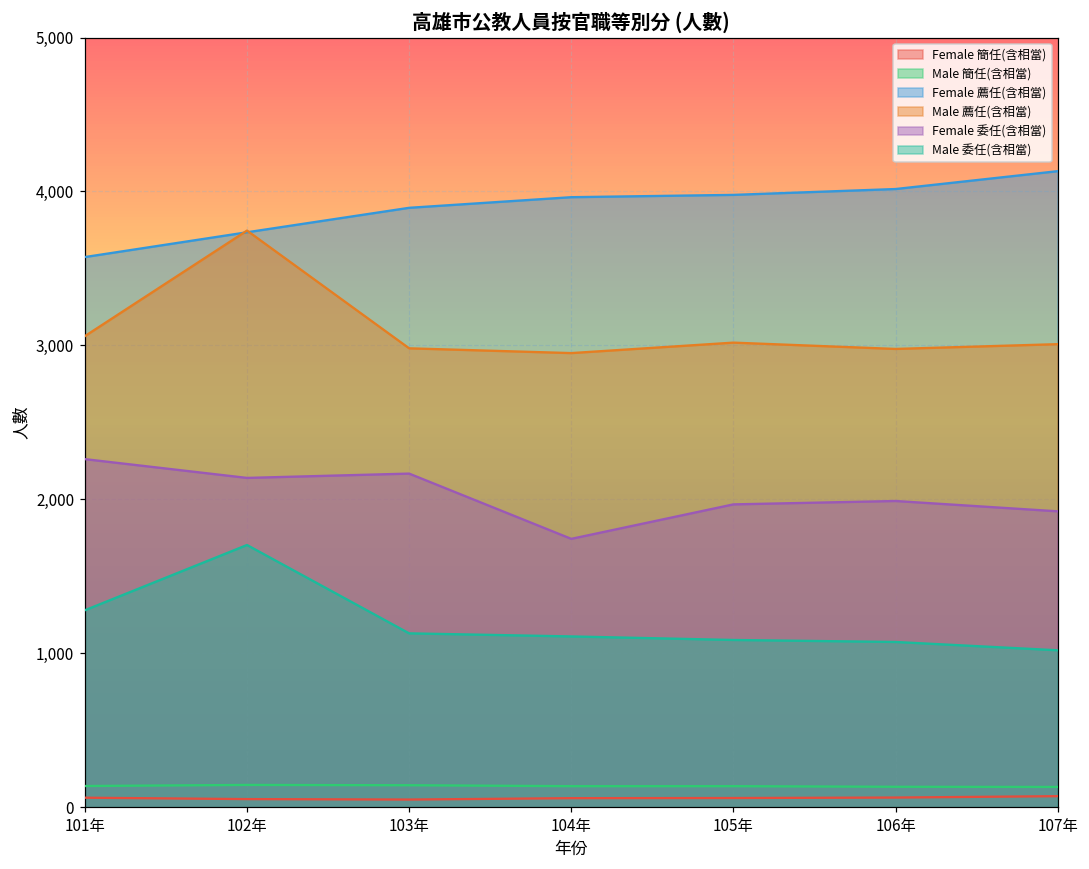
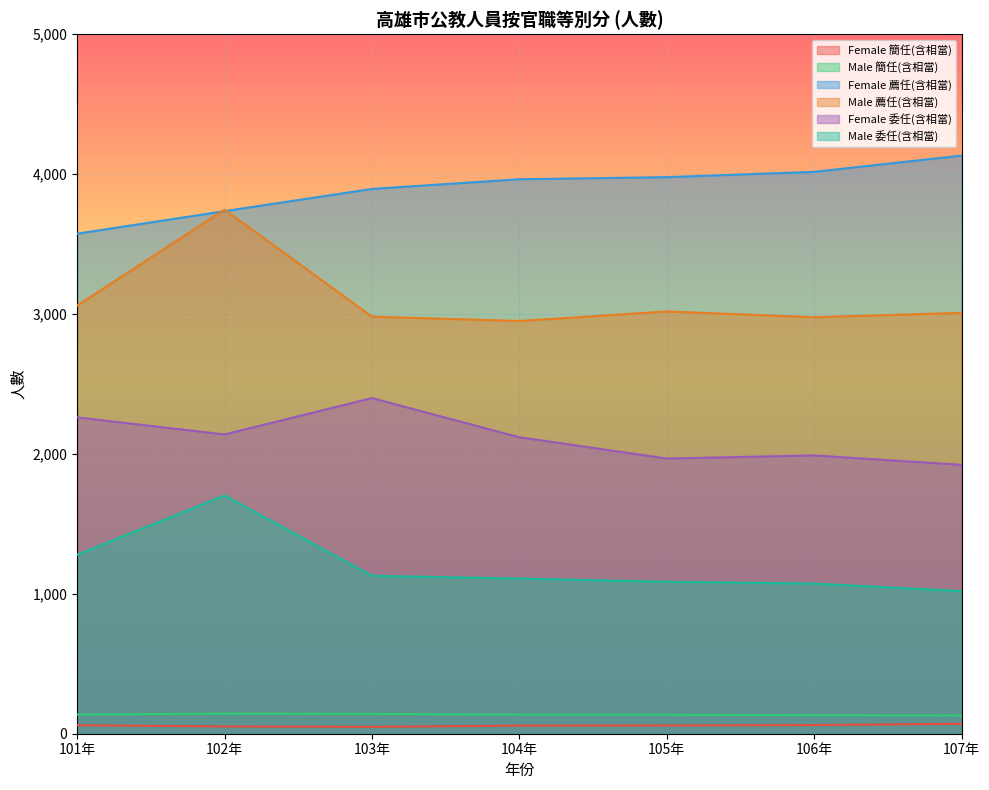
  {
    "Female 委任(含相當)": {
      "101年": "2,260",
      "102年": "2,140",
-     "103年": "2,170",
-     "104年": "1,740",
+     "103年": "2,400",
+     "104年": "2,120",
      "105年": "1,970",
      "106年": "1,990",
      "107年": "1,920"
    }
  }
